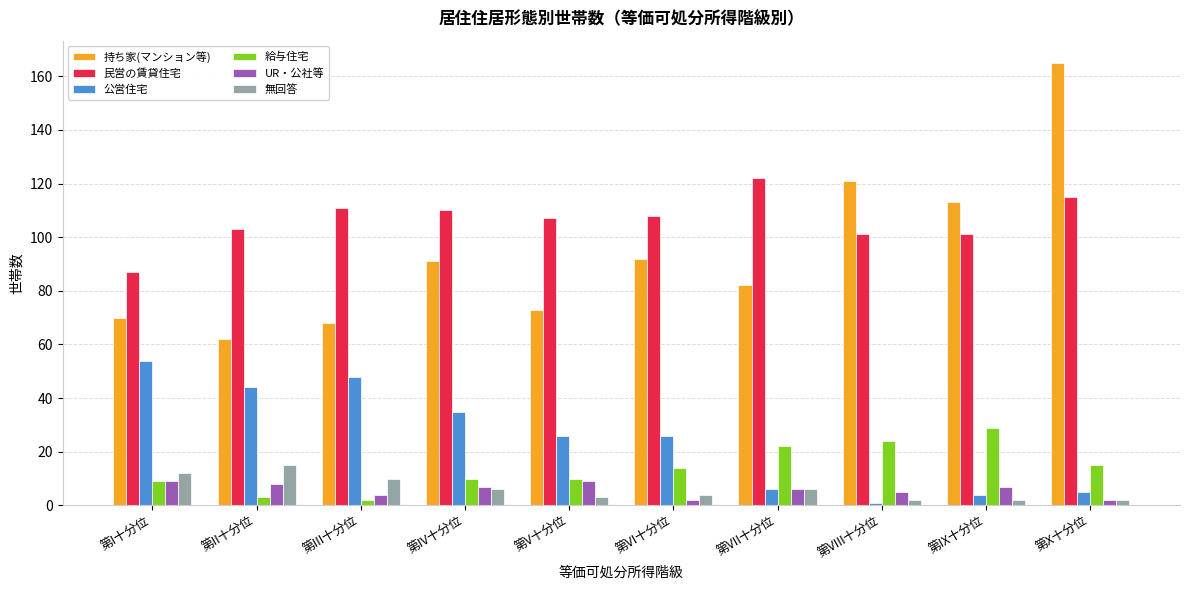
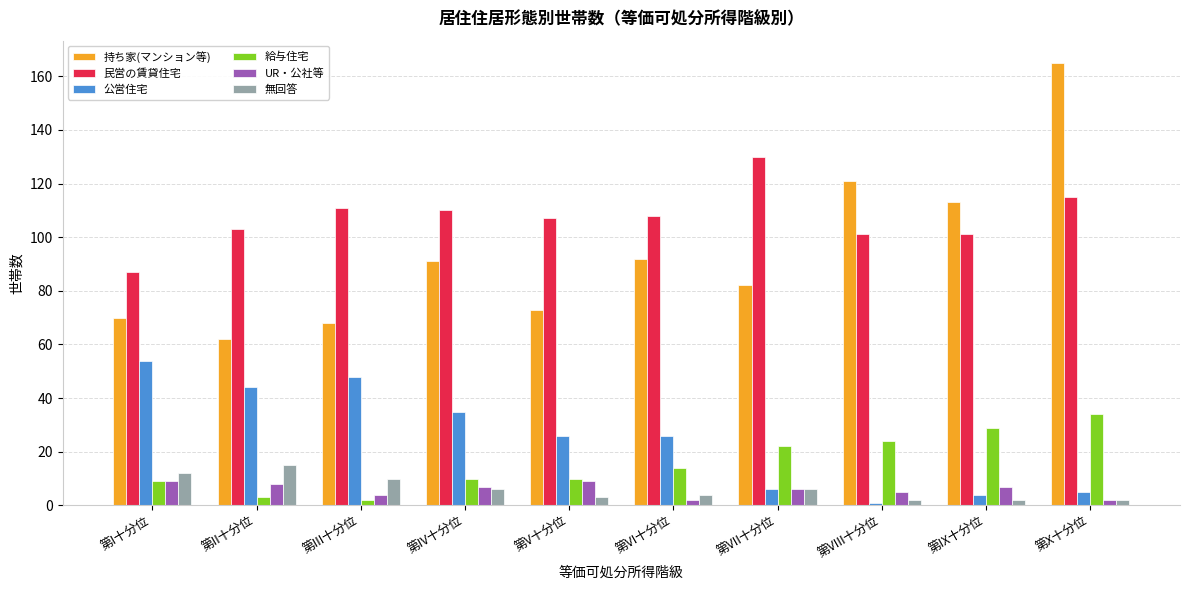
  {
    "持ち家(マンション等)": {
      "第I十分位": 70,
      "第II十分位": 62,
      "第III十分位": 68,
      "第IV十分位": 91,
      "第V十分位": 73,
      "第VI十分位": 92,
      "第VII十分位": 82,
      "第VIII十分位": 121,
      "第IX十分位": 113,
      "第X十分位": 165
    },
    "民営の賃貸住宅": {
      "第I十分位": 87,
      "第II十分位": 103,
      "第III十分位": 111,
      "第IV十分位": 110,
      "第V十分位": 107,
      "第VI十分位": 108,
-     "第VII十分位": 122,
+     "第VII十分位": 130,
      "第VIII十分位": 101,
      "第IX十分位": 101,
      "第X十分位": 115
    },
    "公営住宅": {
      "第I十分位": 54,
      "第II十分位": 44,
      "第III十分位": 48,
      "第IV十分位": 35,
      "第V十分位": 26,
      "第VI十分位": 26,
      "第VII十分位": 6,
      "第VIII十分位": 1,
      "第IX十分位": 4,
      "第X十分位": 5
    },
    "給与住宅": {
      "第I十分位": 9,
      "第II十分位": 3,
      "第III十分位": 2,
      "第IV十分位": 10,
      "第V十分位": 10,
      "第VI十分位": 14,
      "第VII十分位": 22,
      "第VIII十分位": 24,
      "第IX十分位": 29,
-     "第X十分位": 15
+     "第X十分位": 34
    },
    "UR・公社等": {
      "第I十分位": 9,
      "第II十分位": 8,
      "第III十分位": 4,
      "第IV十分位": 7,
      "第V十分位": 9,
      "第VI十分位": 2,
      "第VII十分位": 6,
      "第VIII十分位": 5,
      "第IX十分位": 7,
      "第X十分位": 2
    },
    "無回答": {
      "第I十分位": 12,
      "第II十分位": 15,
      "第III十分位": 10,
      "第IV十分位": 6,
      "第V十分位": 3,
      "第VI十分位": 4,
      "第VII十分位": 6,
      "第VIII十分位": 2,
      "第IX十分位": 2,
      "第X十分位": 2
    }
  }
